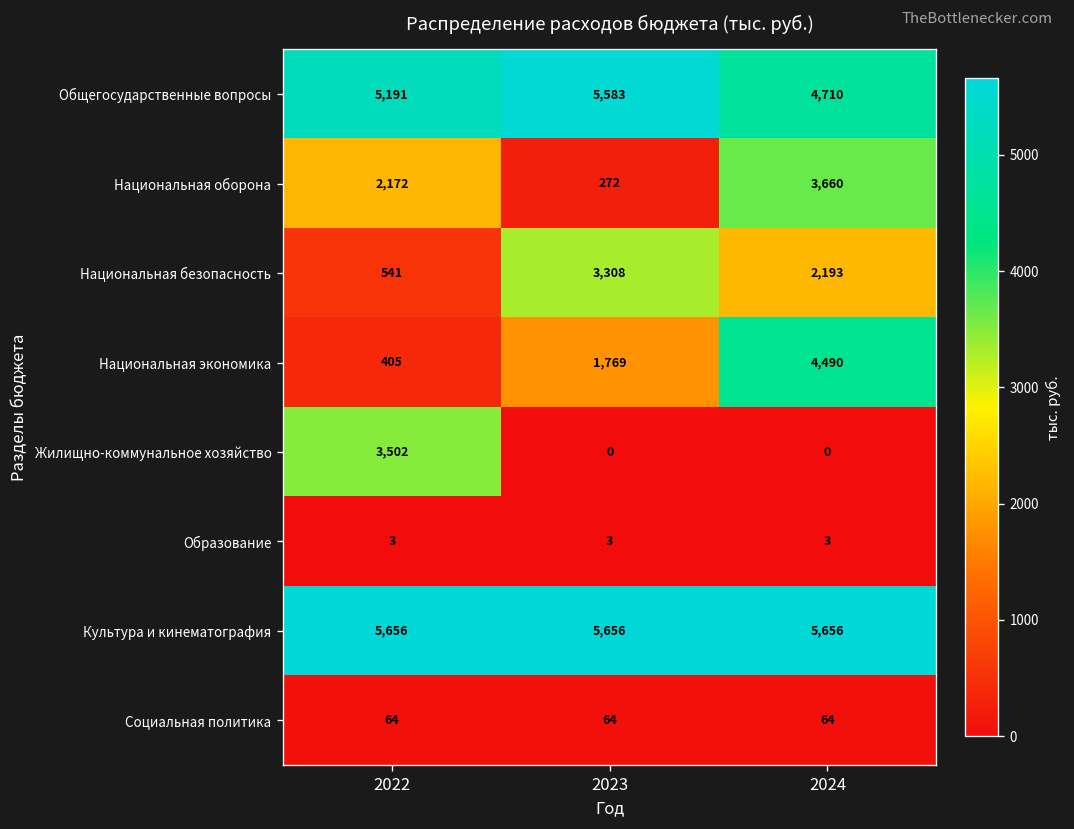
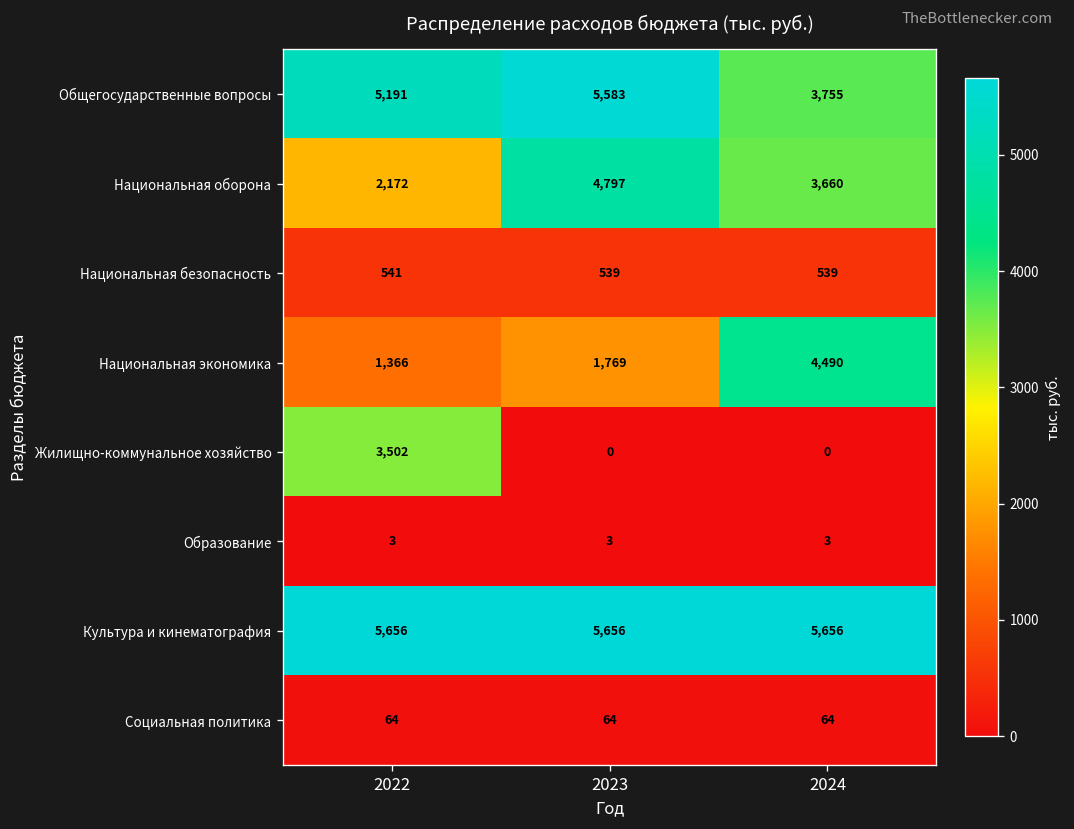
  {
    "Общегосударственные вопросы": {
      "2022": "5,191",
      "2023": "5,583",
-     "2024": "4,710"
+     "2024": "3,755"
    },
    "Национальная оборона": {
      "2022": "2,172",
-     "2023": "272",
+     "2023": "4,797",
      "2024": "3,660"
    },
    "Национальная безопасность": {
      "2022": "541",
-     "2023": "3,308",
-     "2024": "2,193"
+     "2023": "539",
+     "2024": "539"
    },
    "Национальная экономика": {
-     "2022": "405",
+     "2022": "1,366",
      "2023": "1,769",
      "2024": "4,490"
    },
    "Жилищно-коммунальное хозяйство": {
      "2022": "3,502",
      "2023": "0",
      "2024": "0"
    },
    "Образование": {
      "2022": "3",
      "2023": "3",
      "2024": "3"
    },
    "Культура и кинематография": {
      "2022": "5,656",
      "2023": "5,656",
      "2024": "5,656"
    },
    "Социальная политика": {
      "2022": "64",
      "2023": "64",
      "2024": "64"
    }
  }
